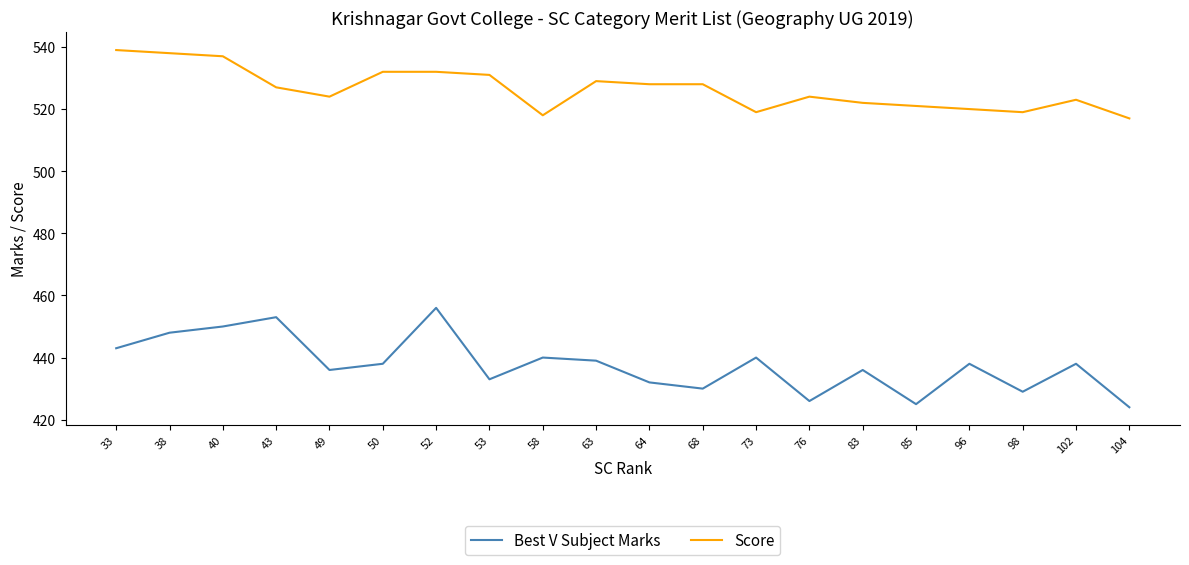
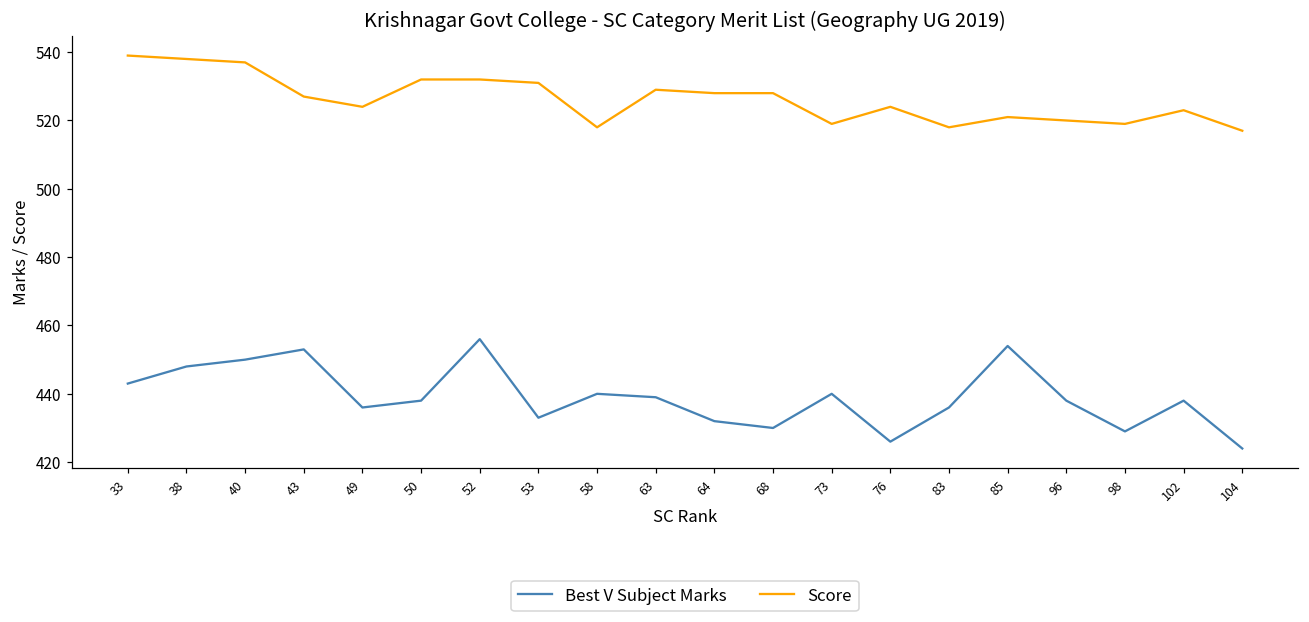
  {
    "Best V Subject Marks": {
      "33": 443,
      "38": 448,
      "40": 450,
      "43": 453,
      "49": 436,
      "50": 438,
      "52": 456,
      "53": 433,
      "58": 440,
      "63": 439,
      "64": 432,
      "68": 430,
      "73": 440,
      "76": 426,
      "83": 436,
-     "85": 425,
+     "85": 454,
      "96": 438,
      "98": 429,
      "102": 438,
      "104": 424
    },
    "Score": {
      "33": 539,
      "38": 538,
      "40": 537,
      "43": 527,
      "49": 524,
      "50": 532,
      "52": 532,
      "53": 531,
      "58": 518,
      "63": 529,
      "64": 528,
      "68": 528,
      "73": 519,
      "76": 524,
-     "83": 522,
+     "83": 518,
      "85": 521,
      "96": 520,
      "98": 519,
      "102": 523,
      "104": 517
    }
  }
